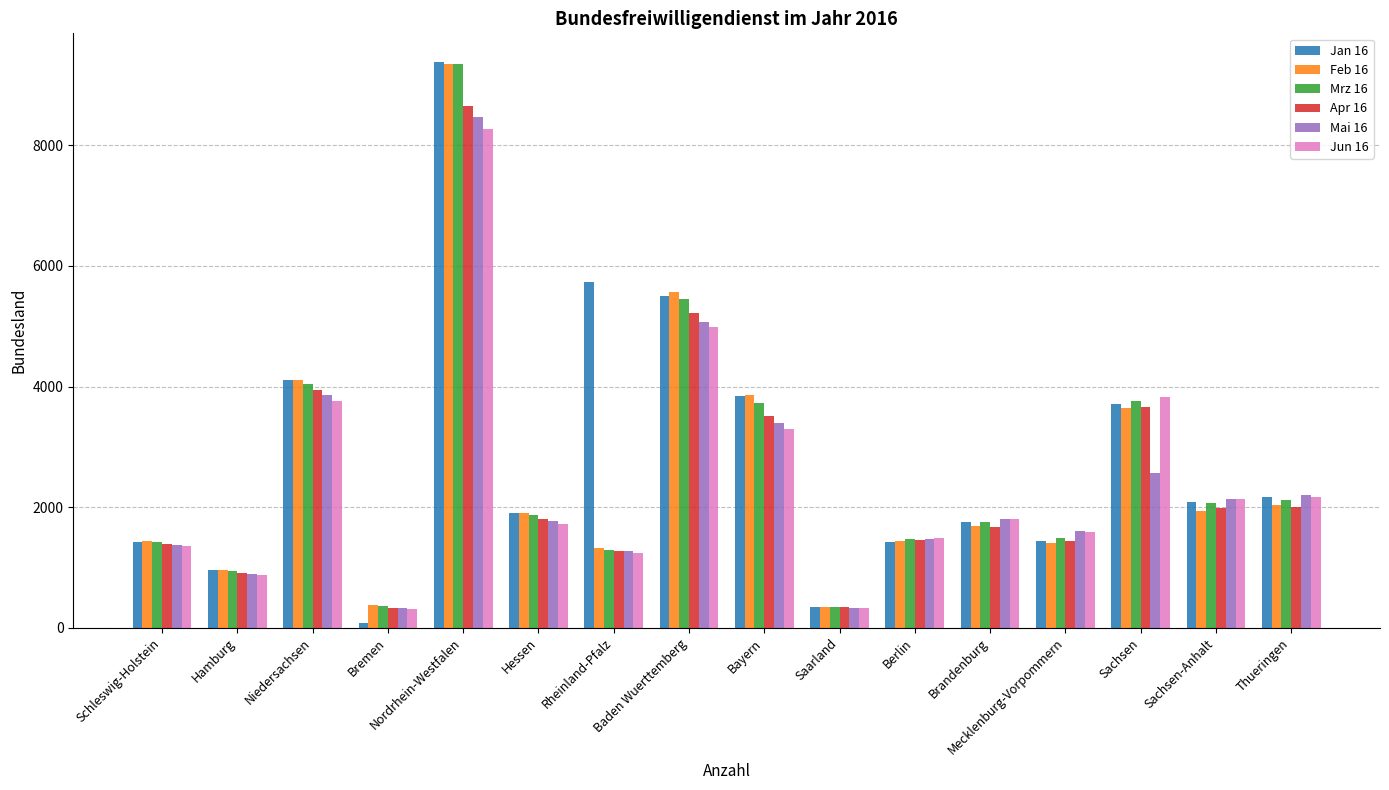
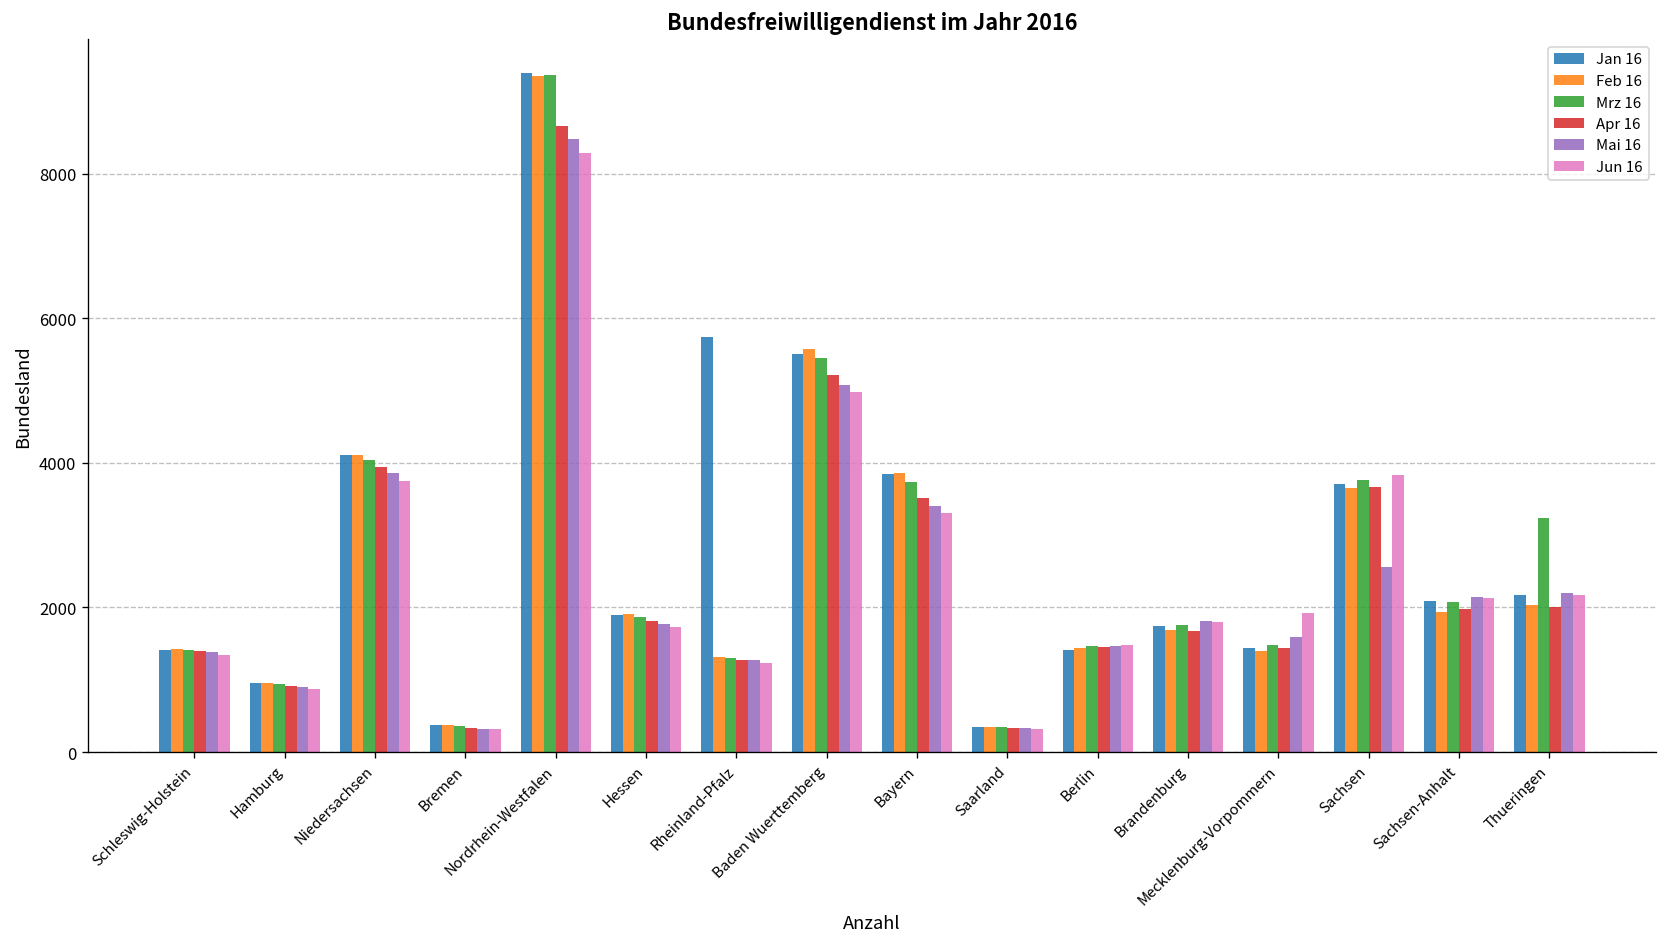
  {
    "Jan 16": {
      "Schleswig-Holstein": 1400,
      "Hamburg": 1000,
      "Niedersachsen": 4100,
-     "Bremen": 100,
+     "Bremen": 400,
      "Nordrhein-Westfalen": 9400,
      "Hessen": 1900,
      "Rheinland-Pfalz": 5700,
      "Baden Wuerttemberg": 5500,
      "Bayern": 3800,
      "Saarland": 300,
      "Berlin": 1400,
      "Brandenburg": 1700,
      "Mecklenburg-Vorpommern": 1400,
      "Sachsen": 3700,
      "Sachsen-Anhalt": 2100,
      "Thueringen": 2200
    },
    "Feb 16": {
      "Schleswig-Holstein": 1400,
      "Hamburg": 900,
      "Niedersachsen": 4100,
      "Bremen": 400,
      "Nordrhein-Westfalen": 9300,
      "Hessen": 1900,
      "Rheinland-Pfalz": 1300,
      "Baden Wuerttemberg": 5600,
      "Bayern": 3900,
      "Saarland": 300,
      "Berlin": 1400,
      "Brandenburg": 1700,
      "Mecklenburg-Vorpommern": 1400,
      "Sachsen": 3700,
      "Sachsen-Anhalt": 1900,
      "Thueringen": 2000
    },
    "Mrz 16": {
      "Schleswig-Holstein": 1400,
      "Hamburg": 900,
      "Niedersachsen": 4000,
      "Bremen": 400,
      "Nordrhein-Westfalen": 9400,
      "Hessen": 1900,
      "Rheinland-Pfalz": 1300,
      "Baden Wuerttemberg": 5500,
      "Bayern": 3700,
      "Saarland": 300,
      "Berlin": 1500,
      "Brandenburg": 1800,
      "Mecklenburg-Vorpommern": 1500,
      "Sachsen": 3800,
      "Sachsen-Anhalt": 2100,
-     "Thueringen": 2100
+     "Thueringen": 3200
    },
    "Apr 16": {
      "Schleswig-Holstein": 1400,
      "Hamburg": 900,
      "Niedersachsen": 3900,
      "Bremen": 300,
      "Nordrhein-Westfalen": 8700,
      "Hessen": 1800,
      "Rheinland-Pfalz": 1300,
      "Baden Wuerttemberg": 5200,
      "Bayern": 3500,
      "Saarland": 300,
      "Berlin": 1500,
      "Brandenburg": 1700,
      "Mecklenburg-Vorpommern": 1400,
      "Sachsen": 3700,
      "Sachsen-Anhalt": 2000,
      "Thueringen": 2000
    },
    "Mai 16": {
      "Schleswig-Holstein": 1400,
      "Hamburg": 900,
      "Niedersachsen": 3900,
      "Bremen": 300,
      "Nordrhein-Westfalen": 8500,
      "Hessen": 1800,
      "Rheinland-Pfalz": 1300,
      "Baden Wuerttemberg": 5100,
      "Bayern": 3400,
      "Saarland": 300,
      "Berlin": 1500,
      "Brandenburg": 1800,
      "Mecklenburg-Vorpommern": 1600,
      "Sachsen": 2600,
      "Sachsen-Anhalt": 2100,
      "Thueringen": 2200
    },
    "Jun 16": {
      "Schleswig-Holstein": 1300,
      "Hamburg": 900,
      "Niedersachsen": 3800,
      "Bremen": 300,
      "Nordrhein-Westfalen": 8300,
      "Hessen": 1700,
      "Rheinland-Pfalz": 1200,
      "Baden Wuerttemberg": 5000,
      "Bayern": 3300,
      "Saarland": 300,
      "Berlin": 1500,
      "Brandenburg": 1800,
-     "Mecklenburg-Vorpommern": 1600,
+     "Mecklenburg-Vorpommern": 1900,
      "Sachsen": 3800,
      "Sachsen-Anhalt": 2100,
      "Thueringen": 2200
    }
  }
